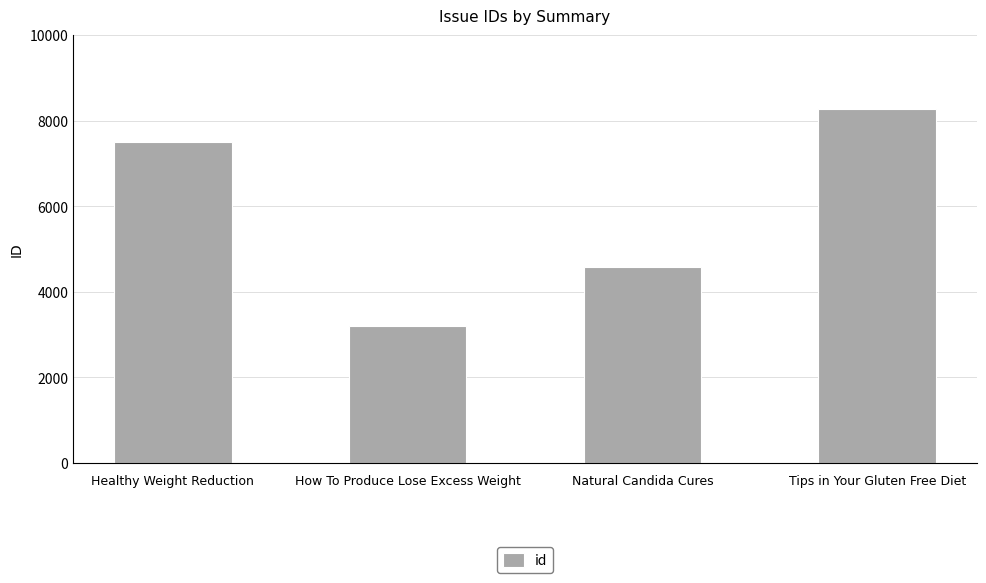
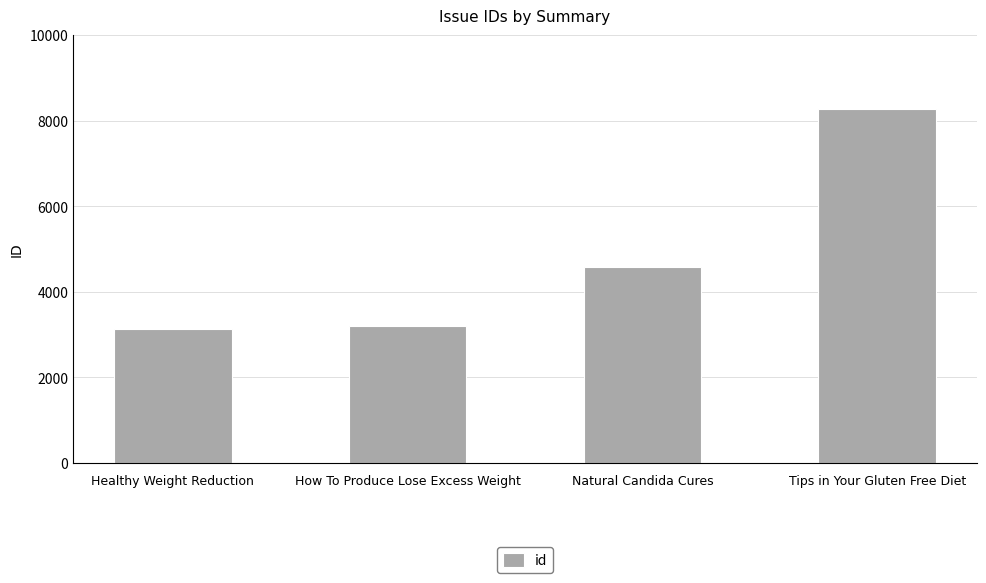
  {
-   "Healthy Weight Reduction": 7500,
+   "Healthy Weight Reduction": 3100,
    "How To Produce Lose Excess Weight": 3200,
    "Natural Candida Cures": 4600,
    "Tips in Your Gluten Free Diet": 8300
  }
